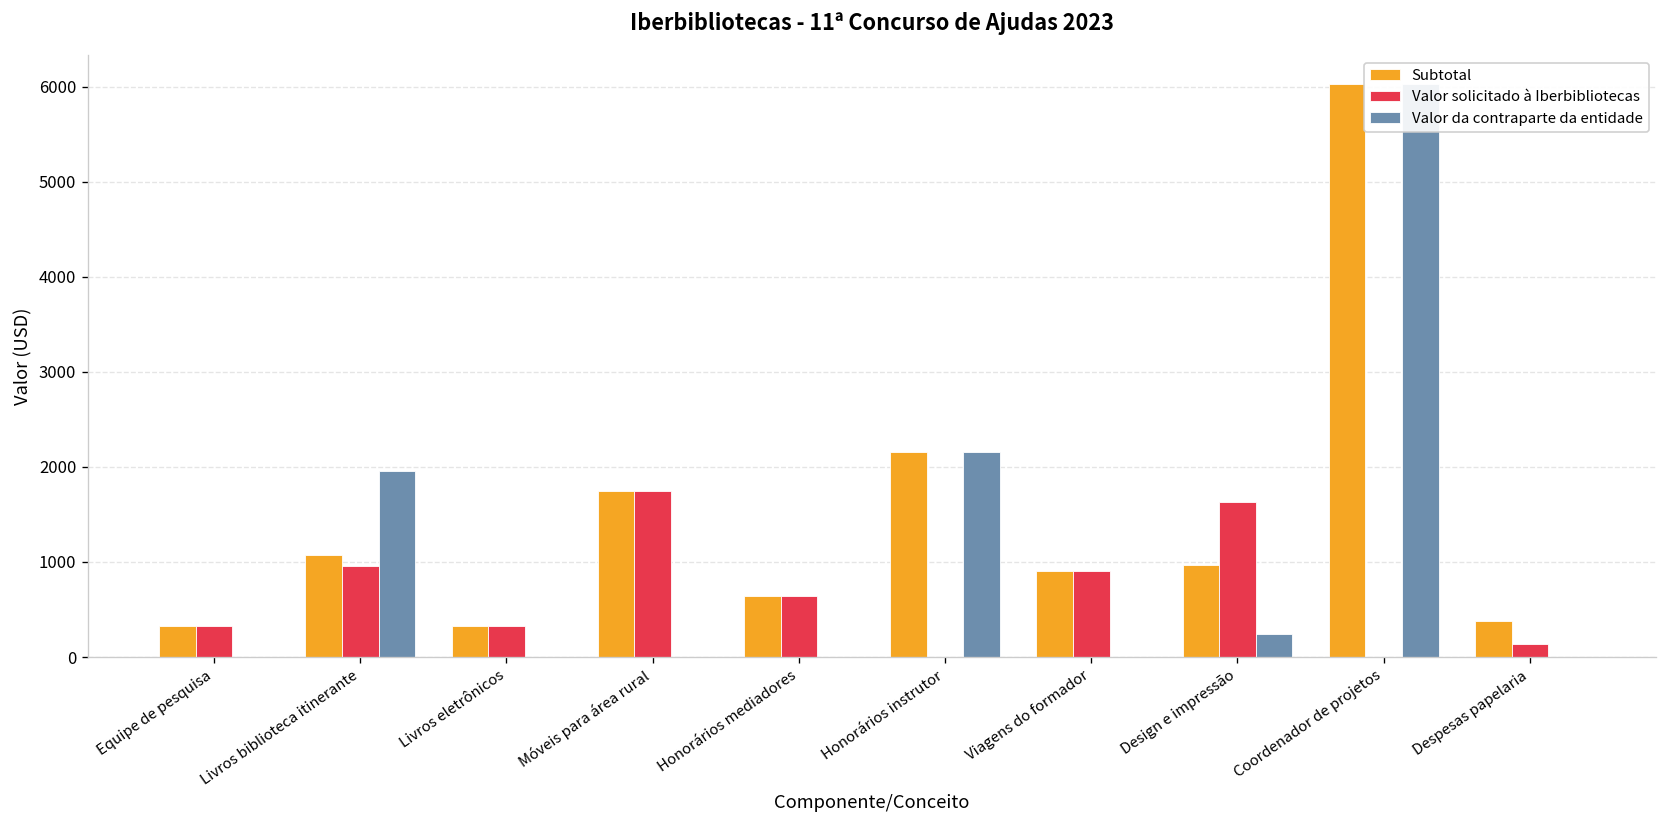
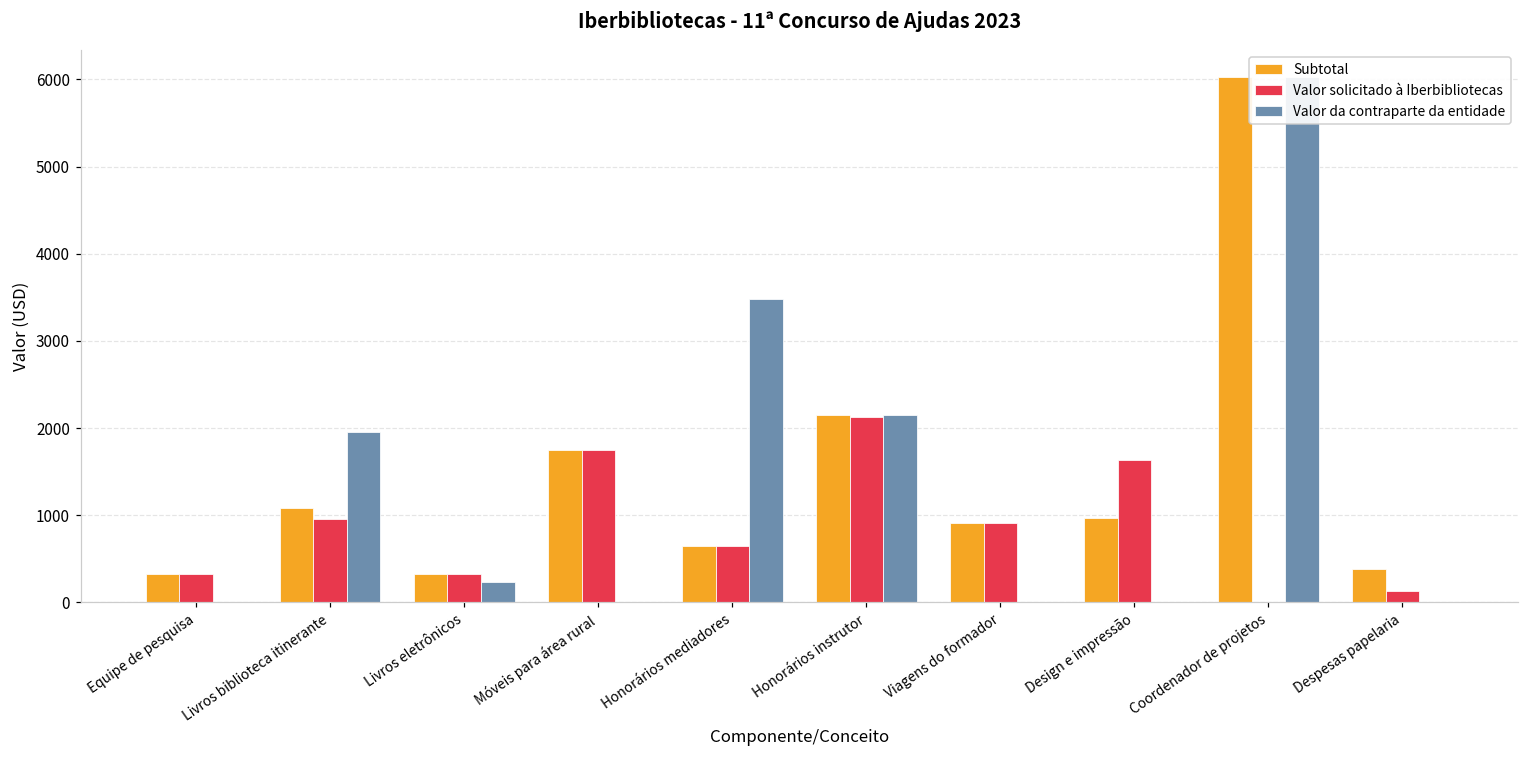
  {
    "Subtotal": {
      "Equipe de pesquisa": 300,
      "Livros biblioteca itinerante": 1100,
      "Livros eletrônicos": 300,
      "Móveis para área rural": 1700,
      "Honorários mediadores": 600,
      "Honorários instrutor": 2200,
      "Viagens do formador": 900,
      "Design e impressão": 1000,
      "Coordenador de projetos": 6000,
      "Despesas papelaria": 400
    },
    "Valor solicitado à Iberbibliotecas": {
      "Equipe de pesquisa": 300,
      "Livros biblioteca itinerante": 1000,
      "Livros eletrônicos": 300,
      "Móveis para área rural": 1700,
      "Honorários mediadores": 600,
-     "Honorários instrutor": 0,
+     "Honorários instrutor": 2100,
      "Viagens do formador": 900,
      "Design e impressão": 1600,
      "Coordenador de projetos": 0,
      "Despesas papelaria": 100
    },
    "Valor da contraparte da entidade": {
      "Equipe de pesquisa": 0,
      "Livros biblioteca itinerante": 2000,
-     "Livros eletrônicos": 0,
+     "Livros eletrônicos": 200,
      "Móveis para área rural": 0,
-     "Honorários mediadores": 0,
+     "Honorários mediadores": 3500,
      "Honorários instrutor": 2200,
      "Viagens do formador": 0,
-     "Design e impressão": 200,
+     "Design e impressão": 0,
      "Despesas papelaria": 0
    }
  }
